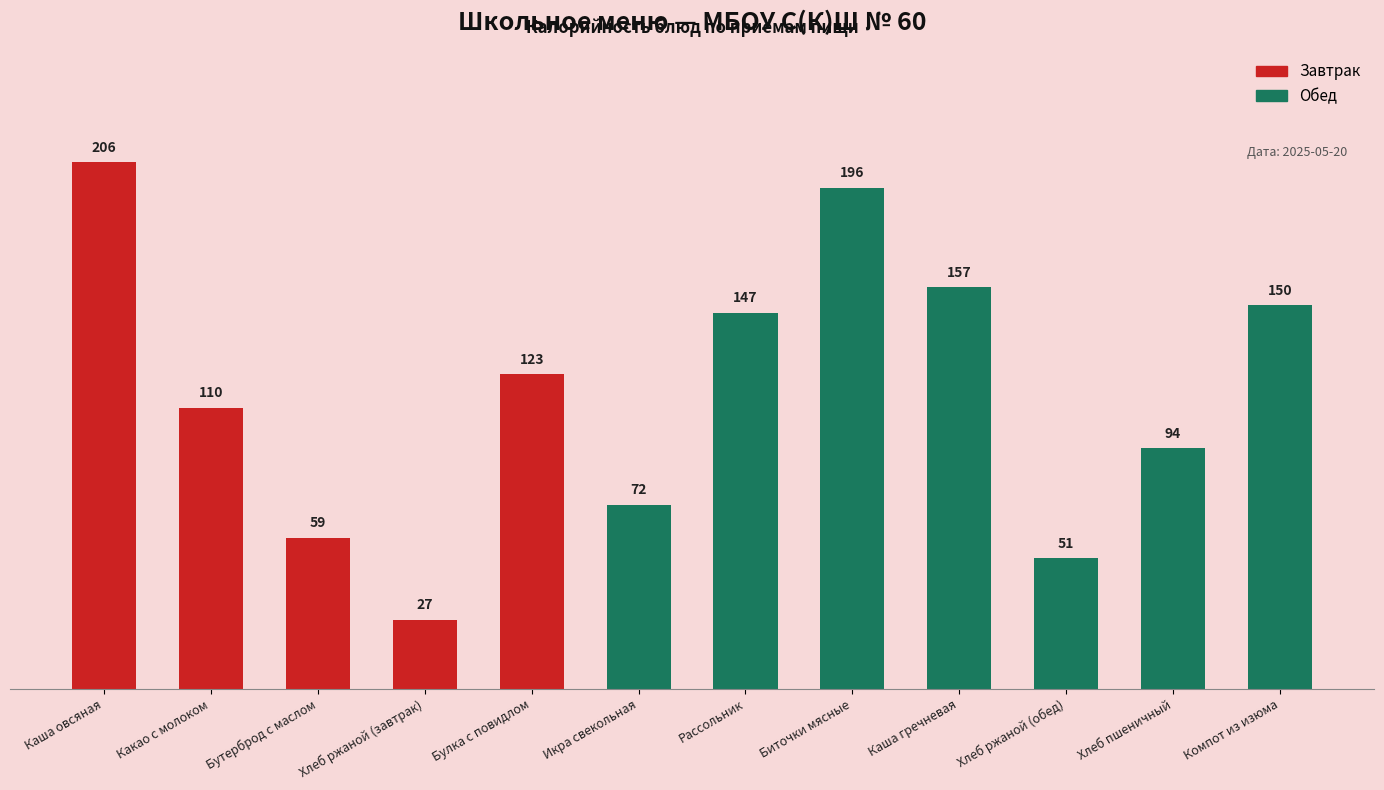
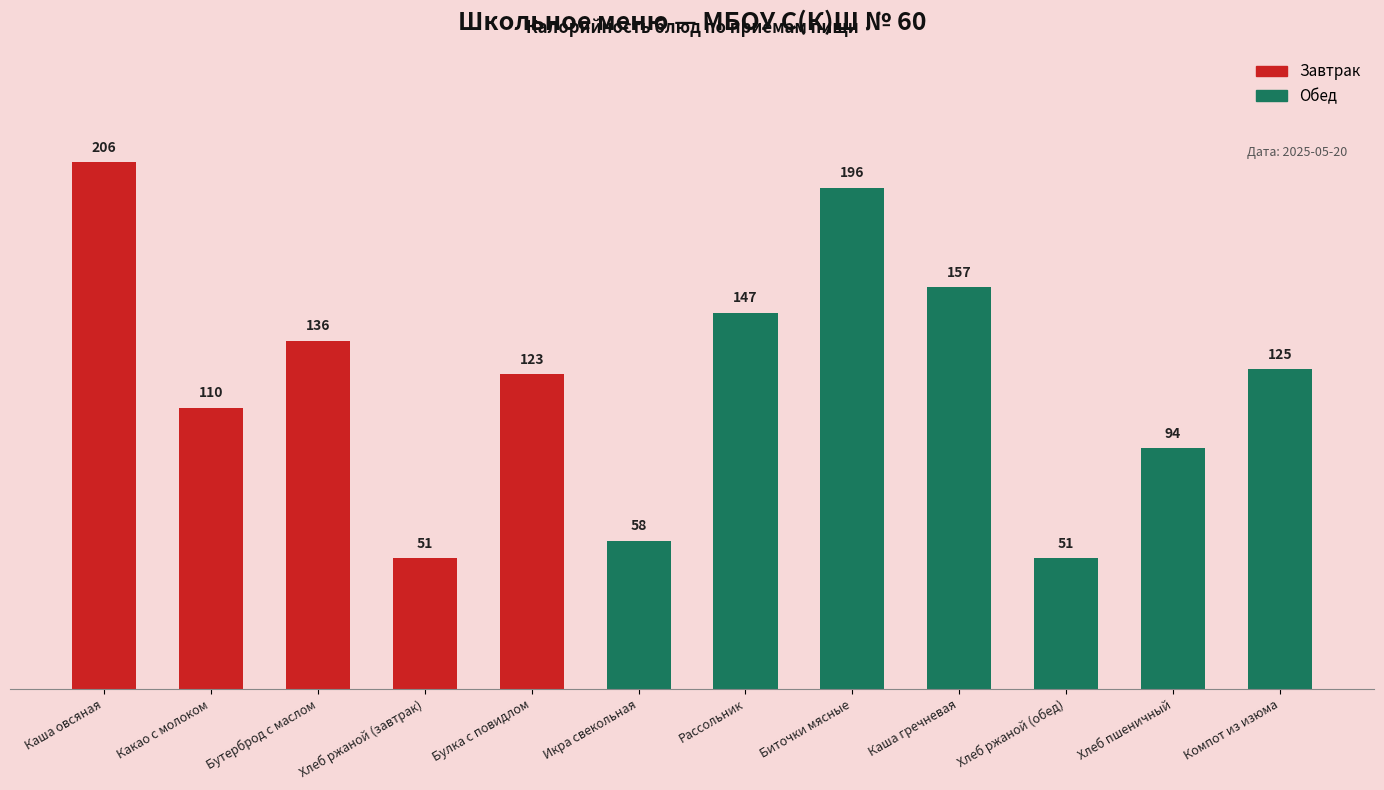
  {
    "Завтрак": {
      "Каша овсяная": 206,
      "Какао с молоком": 110,
-     "Бутерброд с маслом": 59,
-     "Хлеб ржаной (завтрак)": 27,
+     "Бутерброд с маслом": 136,
+     "Хлеб ржаной (завтрак)": 51,
      "Булка с повидлом": 123
    },
    "Обед": {
-     "Икра свекольная": 72,
+     "Икра свекольная": 58,
      "Рассольник": 147,
      "Биточки мясные": 196,
      "Каша гречневая": 157,
      "Хлеб ржаной (обед)": 51,
      "Хлеб пшеничный": 94,
-     "Компот из изюма": 150
+     "Компот из изюма": 125
    }
  }
